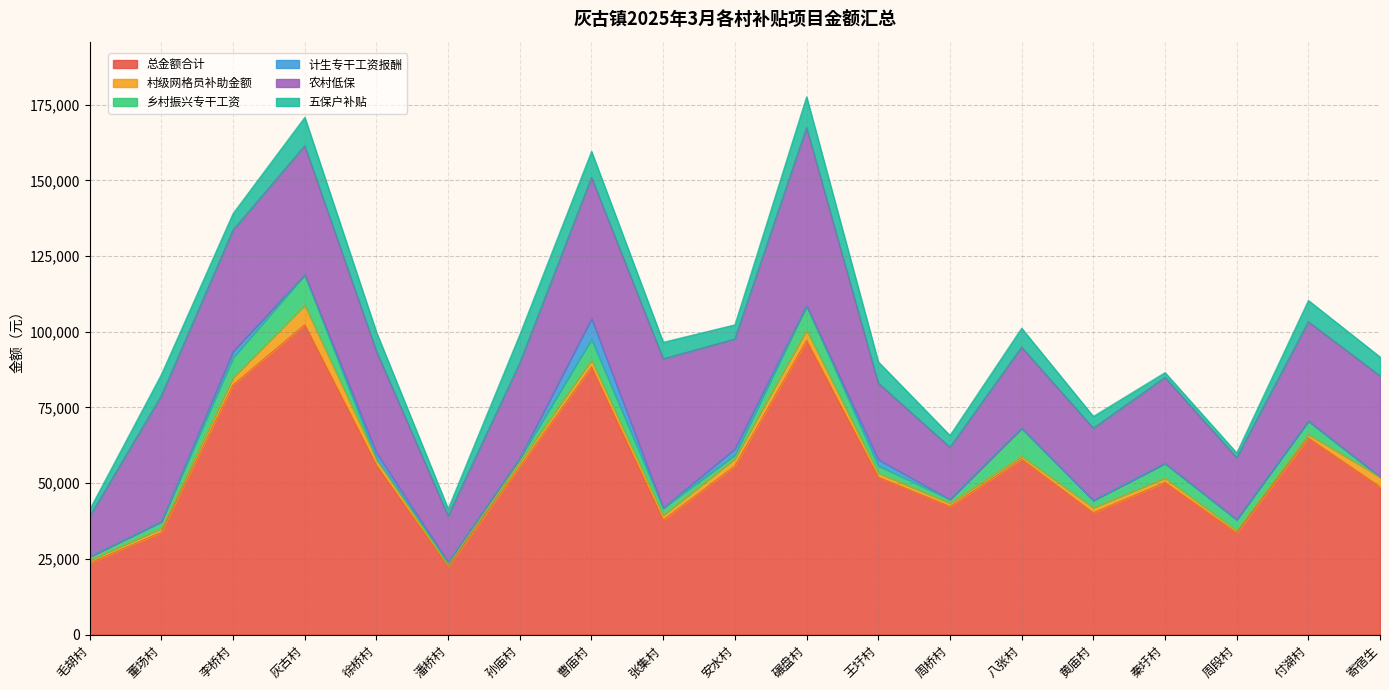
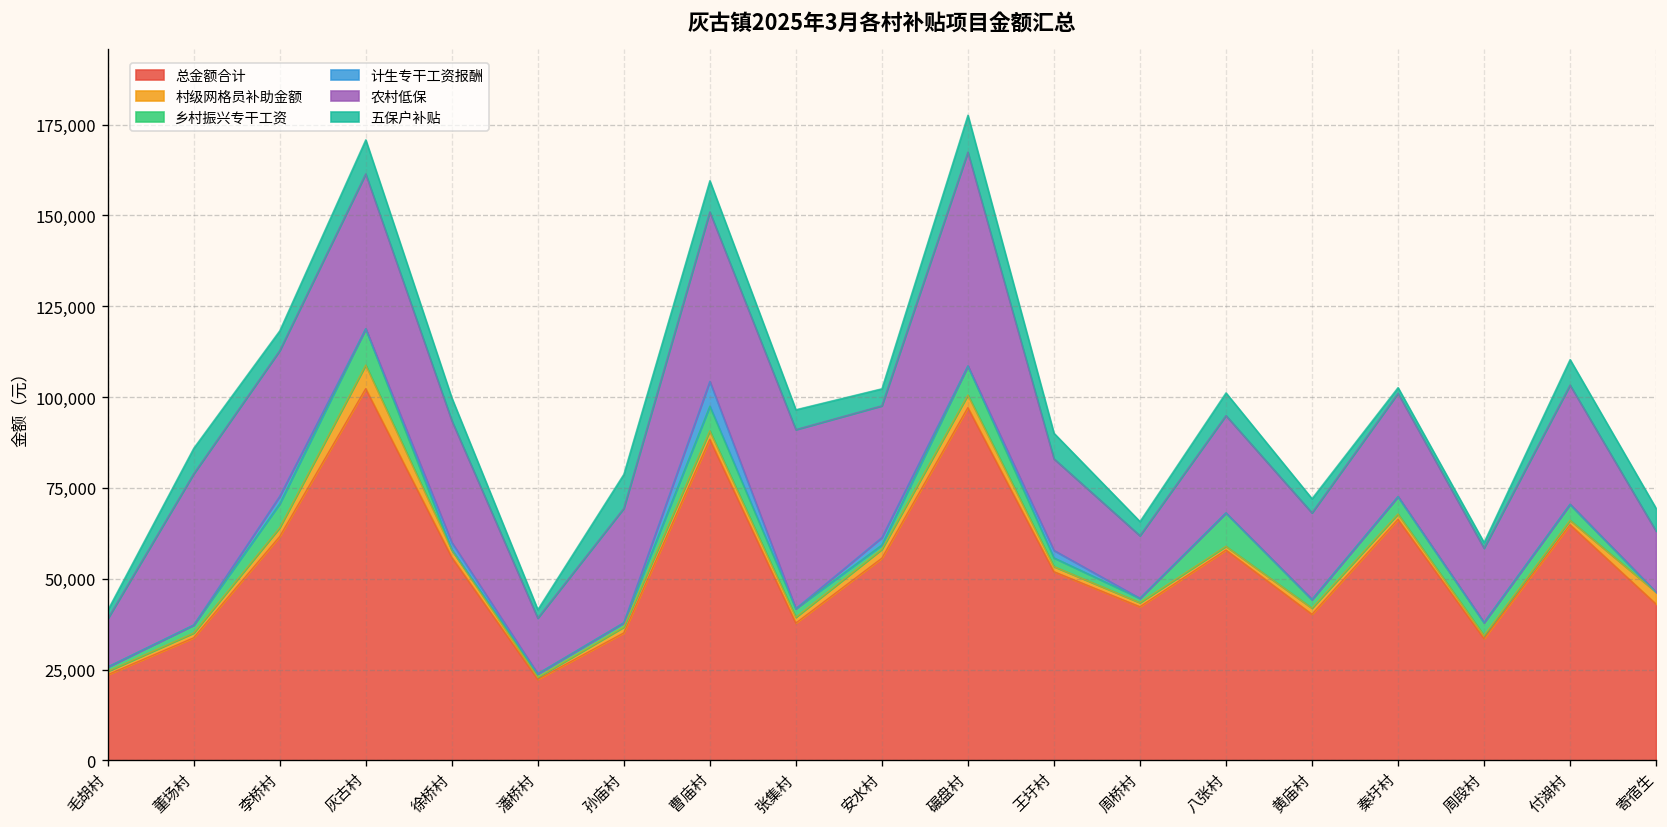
  {
    "总金额合计": {
      "毛胡村": "24,000",
      "董场村": "34,000",
-     "李桥村": "82,000",
+     "李桥村": "62,000",
      "灰古村": "102,000",
      "徐桥村": "56,000",
-     "孙庙村": "55,000",
+     "孙庙村": "35,000",
      "曹庙村": "88,000",
      "张集村": "38,000",
      "安水村": "56,000",
      "碾盘村": "97,000",
      "王圩村": "52,000",
      "周桥村": "42,000",
      "八张村": "58,000",
      "黄庙村": "40,000",
-     "秦圩村": "50,000",
+     "秦圩村": "66,000",
      "周段村": "34,000",
      "付湖村": "65,000",
-     "寄宿生": "49,000"
+     "寄宿生": "43,000"
    },
    "村级网格员补助金额": {
      "毛胡村": "1,000",
      "董场村": "1,000",
      "李桥村": "2,000",
      "灰古村": "6,000",
      "孙庙村": "2,000",
      "曹庙村": "2,000",
      "张集村": "2,000",
      "安水村": "2,000",
      "碾盘村": "3,000",
      "王圩村": "1,000",
      "周桥村": "1,000",
      "八张村": "1,000",
      "黄庙村": "2,000",
      "秦圩村": "2,000",
      "周段村": "1,000",
      "付湖村": "1,000"
    },
    "计生专干工资报酬": {
      "李桥村": "2,000",
      "徐桥村": "2,000",
      "曹庙村": "7,000",
      "安水村": "2,000",
      "王圩村": "2,000"
    },
    "农村低保": {
      "毛胡村": "13,000",
      "董场村": "42,000",
      "李桥村": "40,000",
      "灰古村": "43,000",
      "徐桥村": "34,000",
      "潘桥村": "15,000",
      "孙庙村": "31,000",
      "曹庙村": "47,000",
      "张集村": "49,000",
      "安水村": "36,000",
      "碾盘村": "59,000",
      "王圩村": "25,000",
      "周桥村": "17,000",
      "八张村": "27,000",
      "黄庙村": "24,000",
      "秦圩村": "28,000",
      "周段村": "20,000",
      "付湖村": "33,000",
-     "寄宿生": "33,000"
+     "寄宿生": "17,000"
    }
  }
